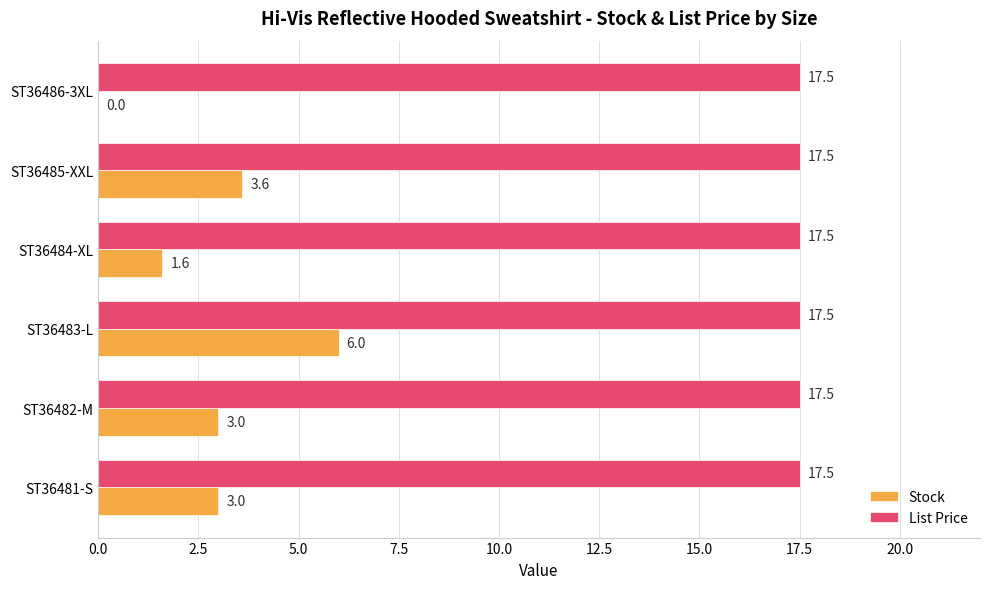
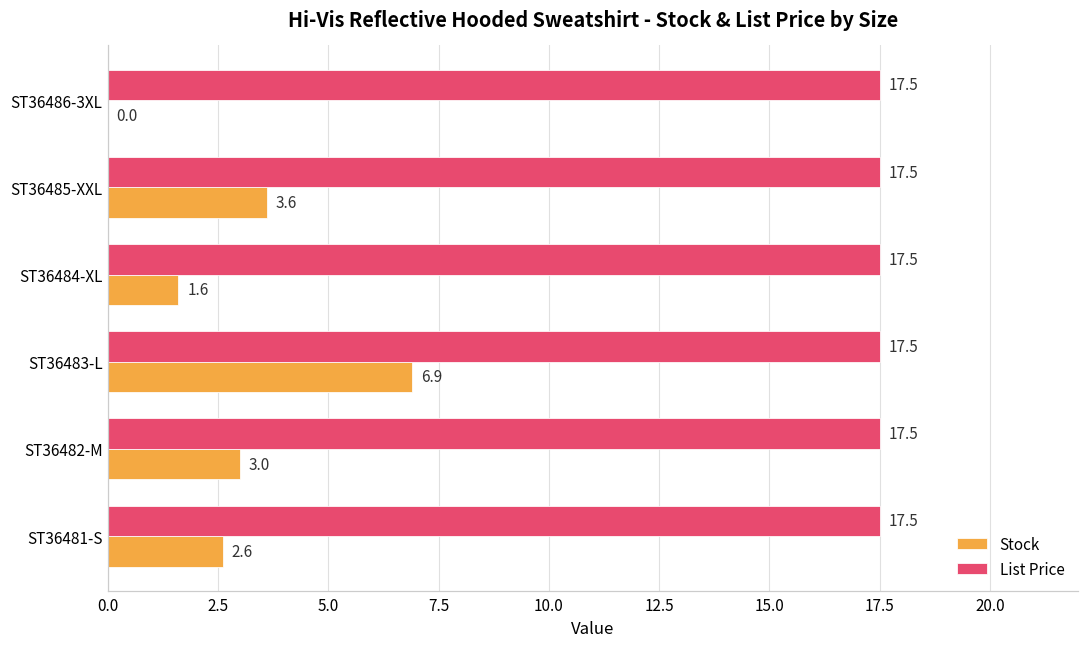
  {
    "Stock": {
      "ST36486-3XL": 0.0,
      "ST36485-XXL": 3.6,
      "ST36484-XL": 1.6,
-     "ST36483-L": 6.0,
+     "ST36483-L": 6.9,
      "ST36482-M": 3.0,
-     "ST36481-S": 3.0
+     "ST36481-S": 2.6
    },
    "List Price": {
      "ST36486-3XL": 17.5,
      "ST36485-XXL": 17.5,
      "ST36484-XL": 17.5,
      "ST36483-L": 17.5,
      "ST36482-M": 17.5,
      "ST36481-S": 17.5
    }
  }
